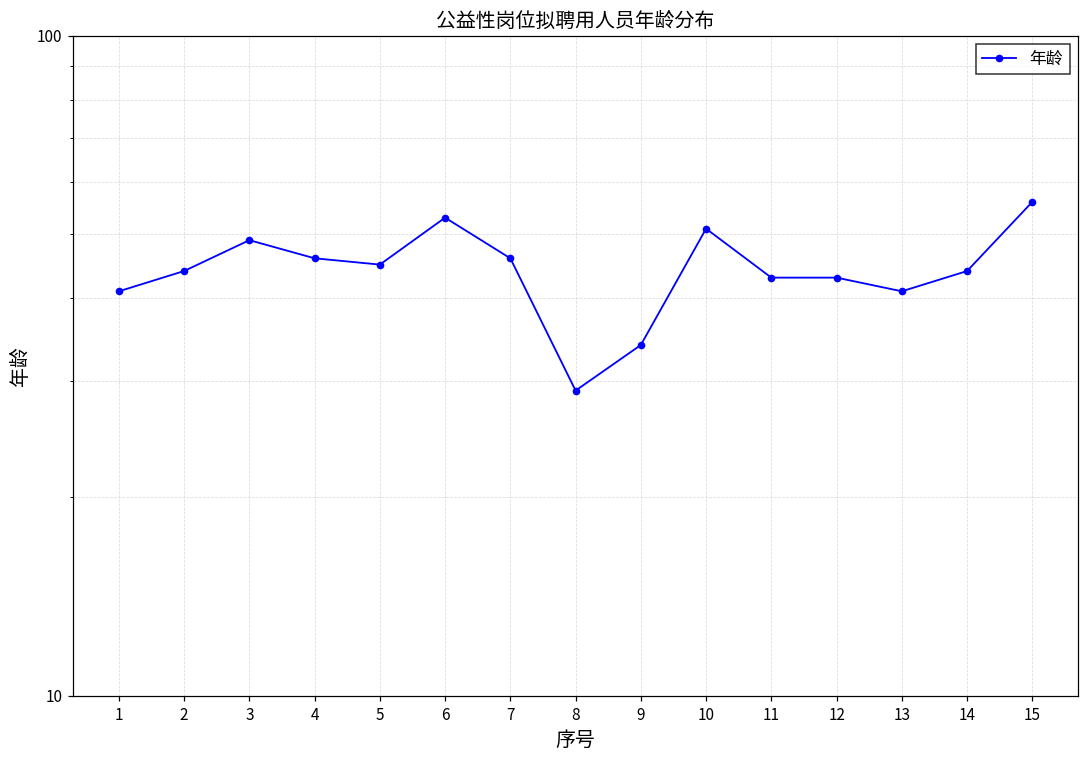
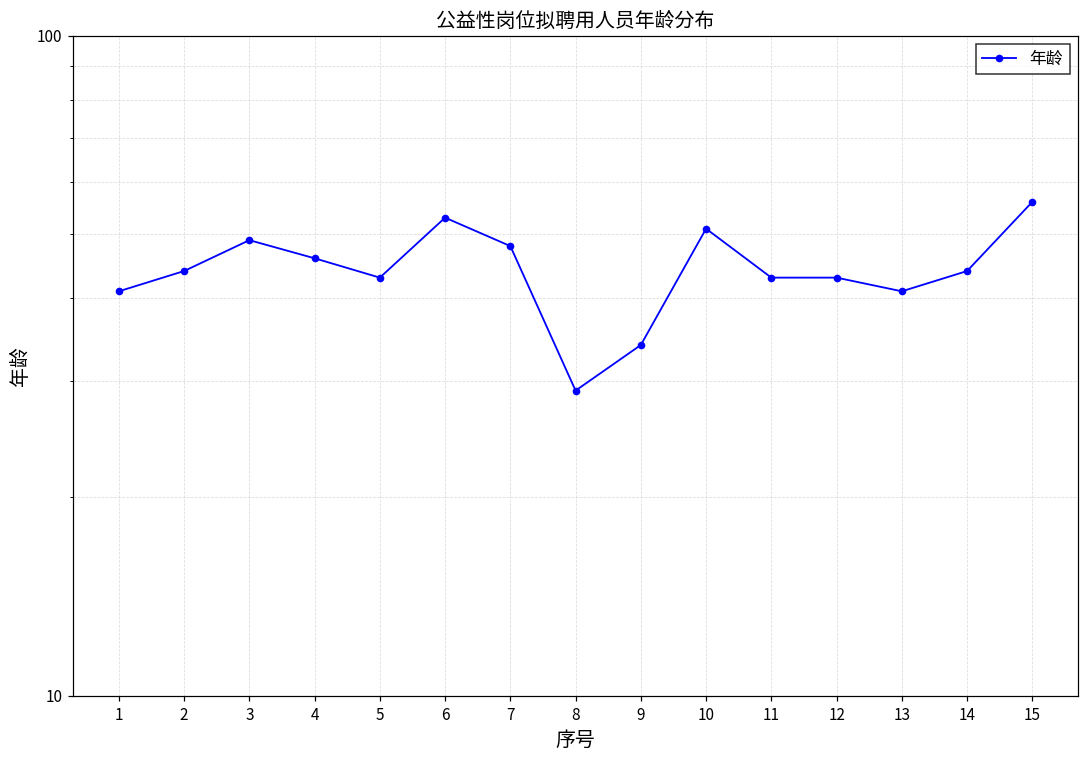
  {
    "1": 41,
    "2": 44,
    "3": 49,
    "4": 46,
-   "5": 45,
+   "5": 43,
    "6": 53,
-   "7": 46,
+   "7": 48,
    "8": 29,
    "9": 34,
    "10": 51,
    "11": 43,
    "12": 43,
    "13": 41,
    "14": 44,
    "15": 56
  }
